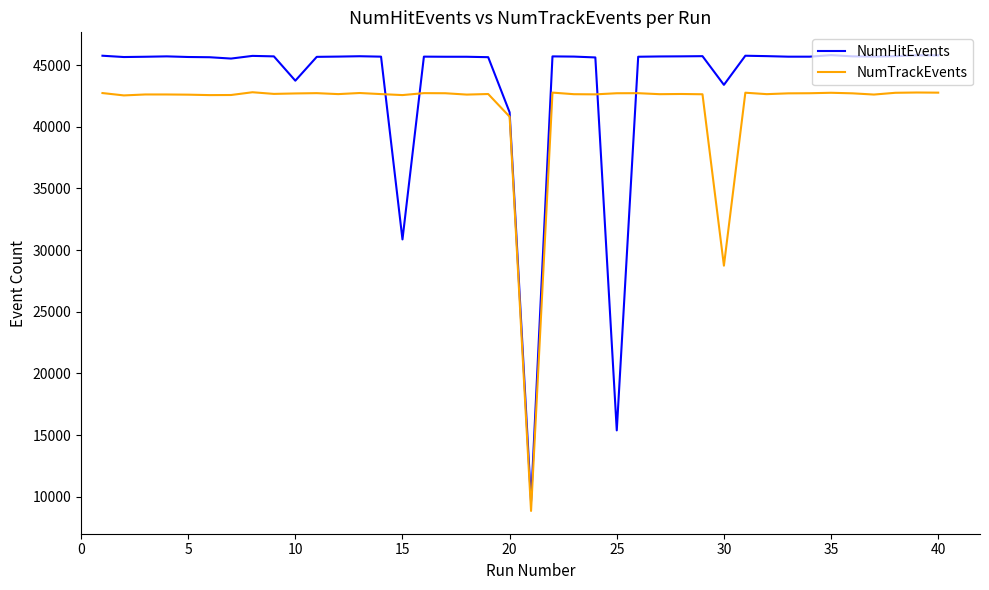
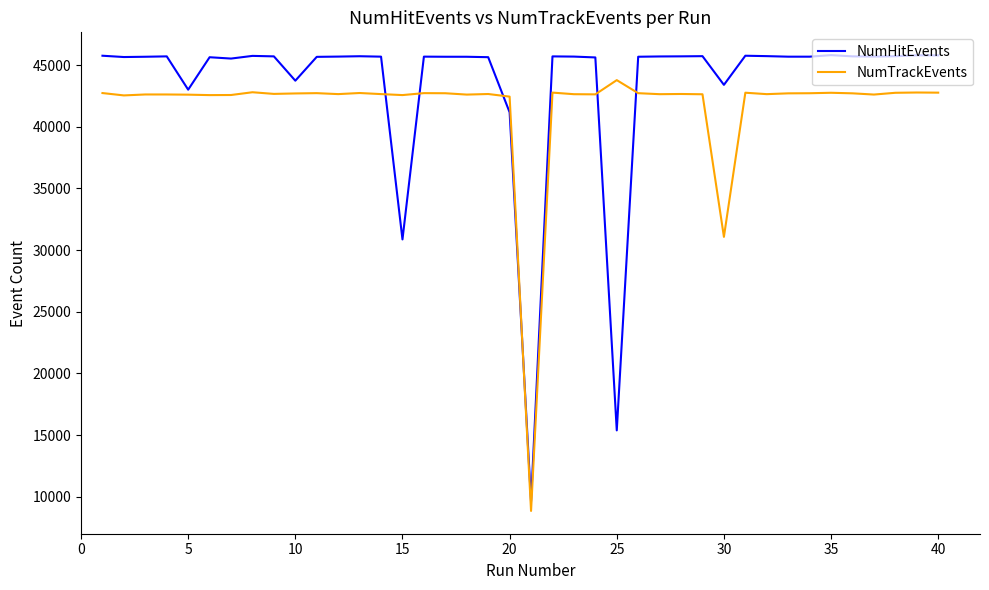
  {
    "NumHitEvents": {
-     "5": 45700,
+     "5": 43000,
      "10": 43700,
      "15": 30900,
      "20": 41200,
      "25": 15400,
      "30": 43400
    },
    "NumTrackEvents": {
      "5": 42600,
      "10": 42700,
      "15": 42600,
-     "20": 40800,
-     "25": 42700,
-     "30": 28700,
+     "20": 42400,
+     "25": 43800,
+     "30": 31100,
      "35": 42800,
      "40": 42800
    }
  }
